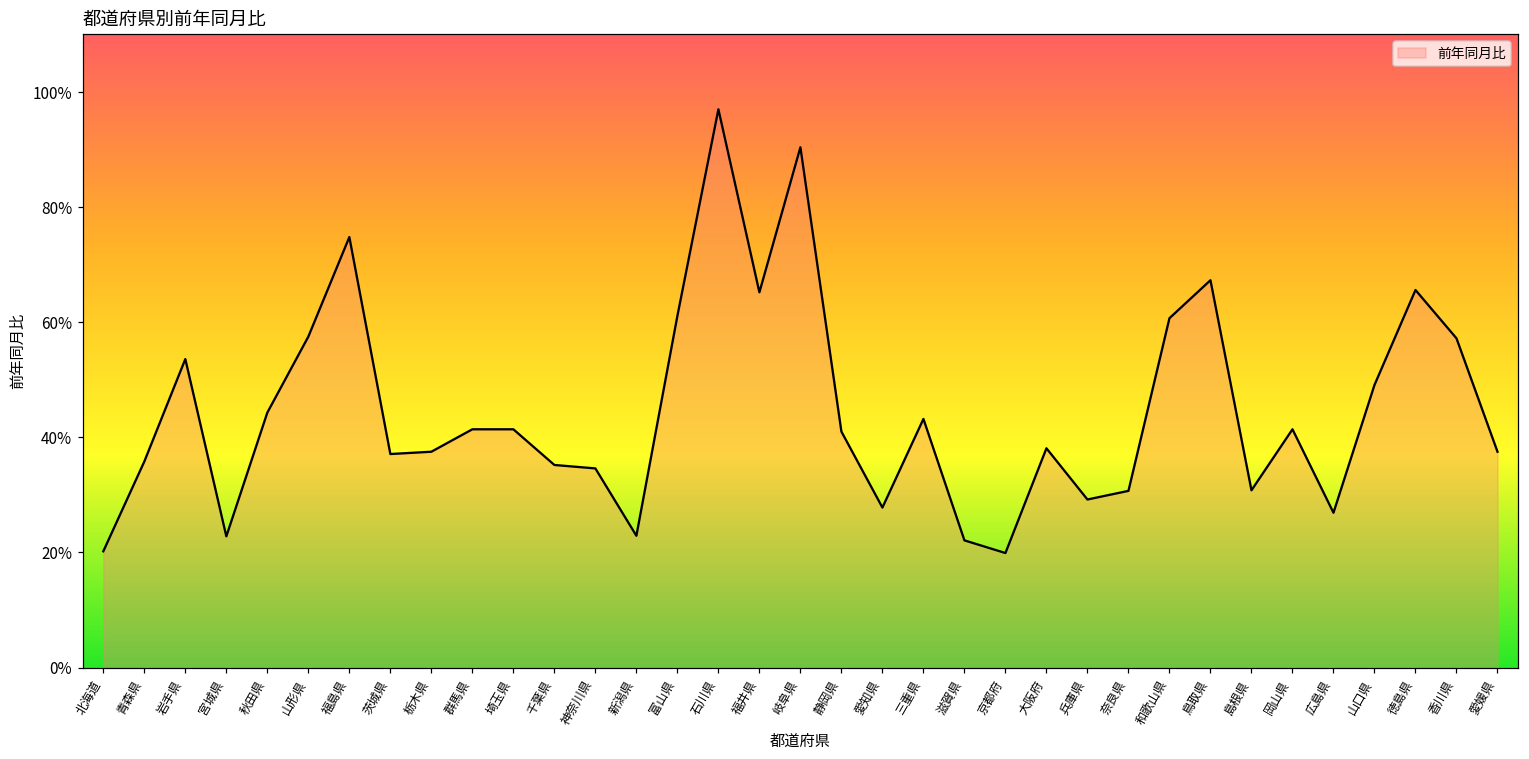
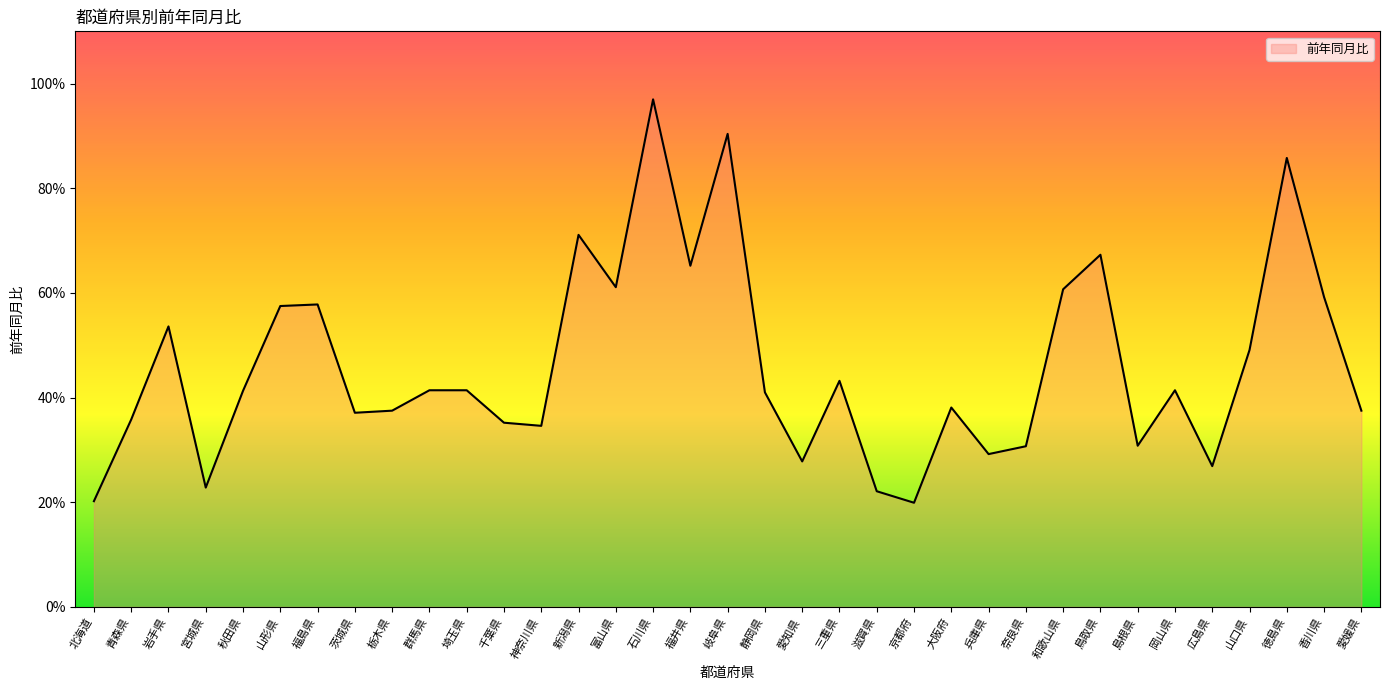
  {
    "北海道": "20%",
    "青森県": "36%",
    "岩手県": "54%",
    "宮城県": "23%",
-   "秋田県": "44%",
+   "秋田県": "41%",
    "山形県": "57%",
-   "福島県": "75%",
+   "福島県": "58%",
    "茨城県": "37%",
    "栃木県": "38%",
    "群馬県": "41%",
    "埼玉県": "41%",
    "千葉県": "35%",
    "神奈川県": "35%",
-   "新潟県": "23%",
+   "新潟県": "71%",
    "富山県": "61%",
    "石川県": "97%",
    "福井県": "65%",
    "岐阜県": "90%",
    "静岡県": "41%",
    "愛知県": "28%",
    "三重県": "43%",
    "滋賀県": "22%",
    "京都府": "20%",
    "大阪府": "38%",
    "兵庫県": "29%",
    "奈良県": "31%",
    "和歌山県": "61%",
    "鳥取県": "67%",
    "島根県": "31%",
    "岡山県": "41%",
    "広島県": "27%",
    "山口県": "49%",
-   "徳島県": "66%",
-   "香川県": "57%",
+   "徳島県": "86%",
+   "香川県": "59%",
    "愛媛県": "38%"
  }
